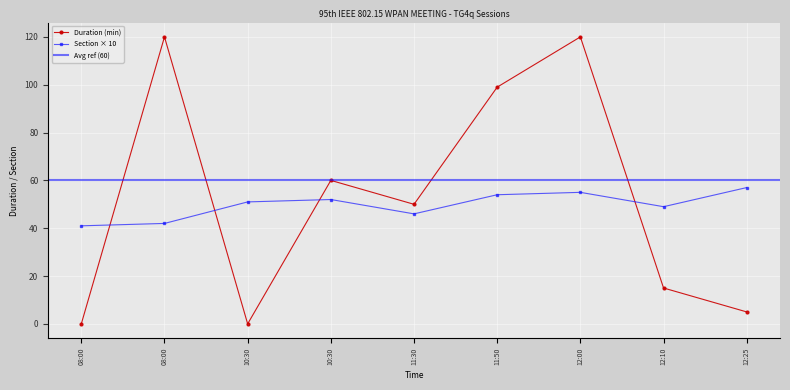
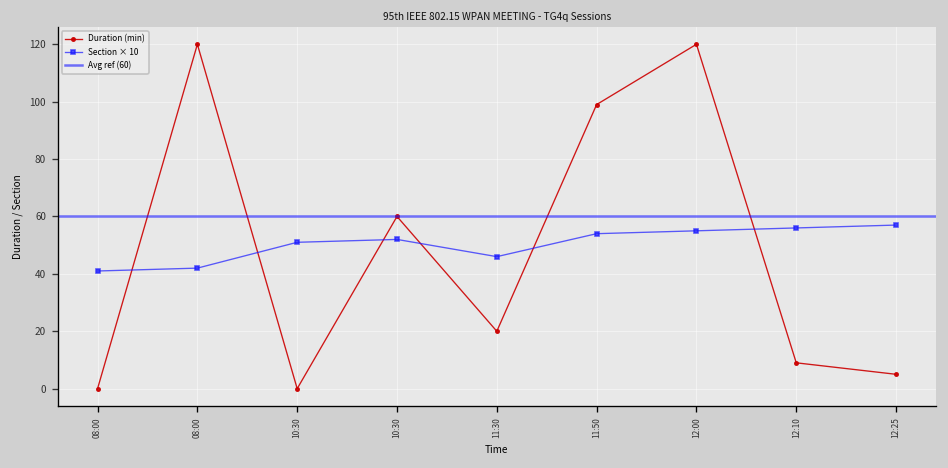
  {
    "Duration (min)": {
-     "11:30": 50,
+     "11:30": 20,
      "11:50": 99,
      "12:00": 120,
-     "12:10": 15,
+     "12:10": 9,
      "12:25": 5
    },
    "Section × 10": {
      "11:30": 46,
      "11:50": 54,
      "12:00": 55,
-     "12:10": 49,
+     "12:10": 56,
      "12:25": 57
    }
  }
